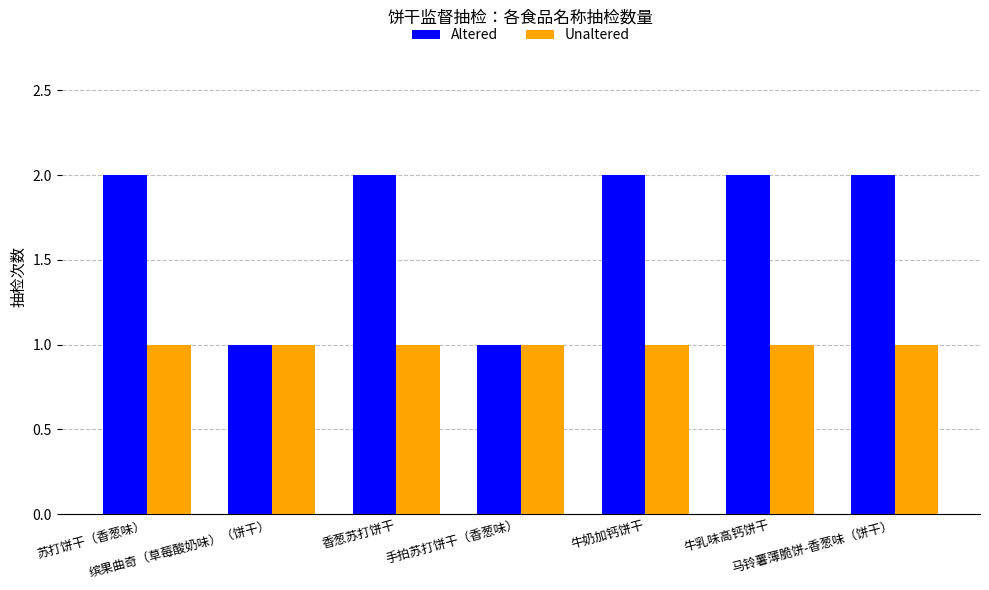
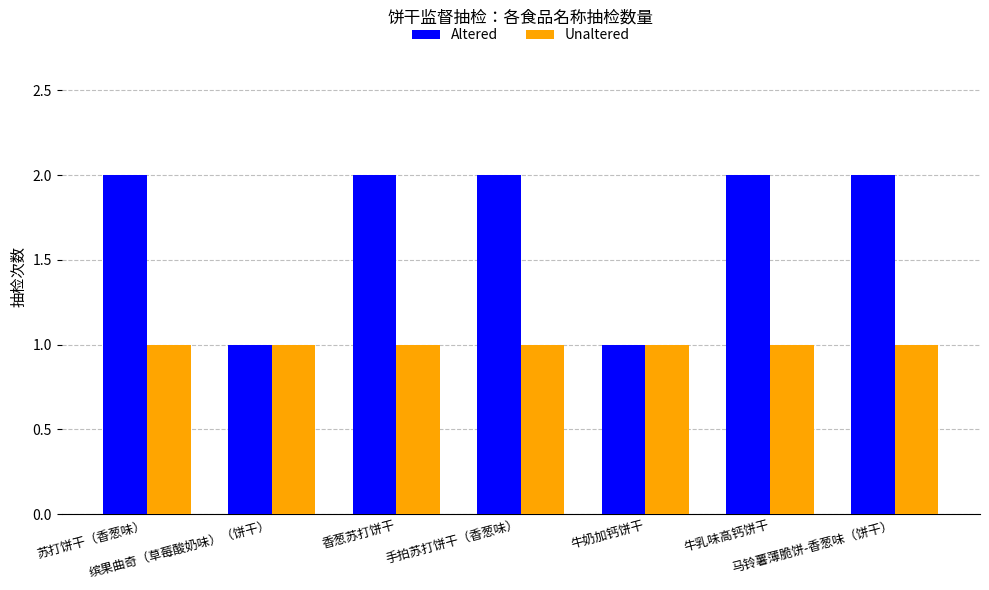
  {
    "Altered": {
      "苏打饼干（香葱味）": 2,
      "缤果曲奇（草莓酸奶味）（饼干）": 1,
      "香葱苏打饼干": 2,
-     "手拍苏打饼干（香葱味）": 1,
-     "牛奶加钙饼干": 2,
+     "手拍苏打饼干（香葱味）": 2,
+     "牛奶加钙饼干": 1,
      "牛乳味高钙饼干": 2,
      "马铃薯薄脆饼-香葱味（饼干）": 2
    },
    "Unaltered": {
      "苏打饼干（香葱味）": 1,
      "缤果曲奇（草莓酸奶味）（饼干）": 1,
      "香葱苏打饼干": 1,
      "手拍苏打饼干（香葱味）": 1,
      "牛奶加钙饼干": 1,
      "牛乳味高钙饼干": 1,
      "马铃薯薄脆饼-香葱味（饼干）": 1
    }
  }
